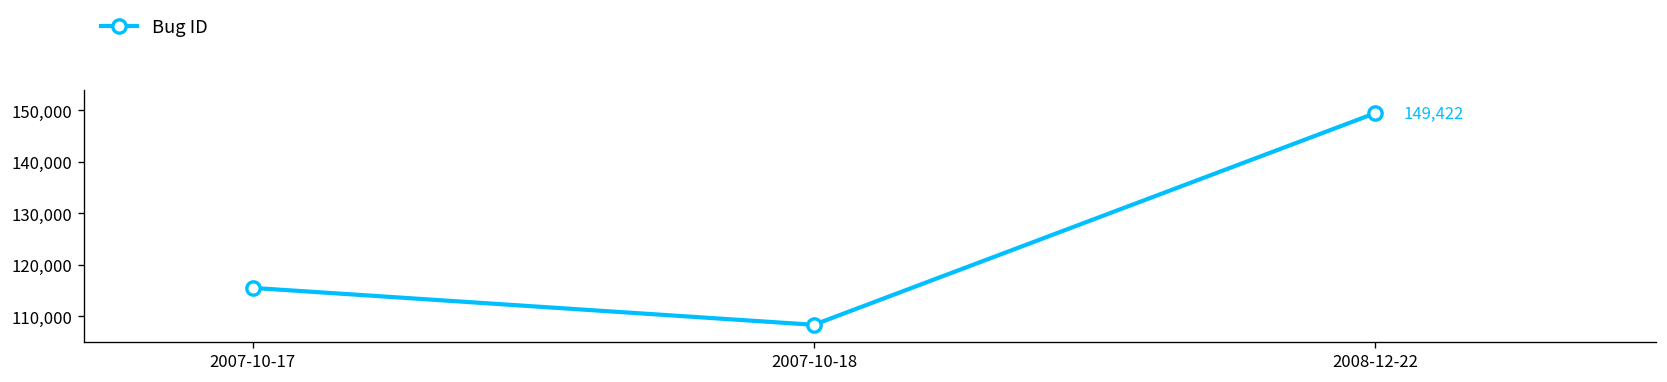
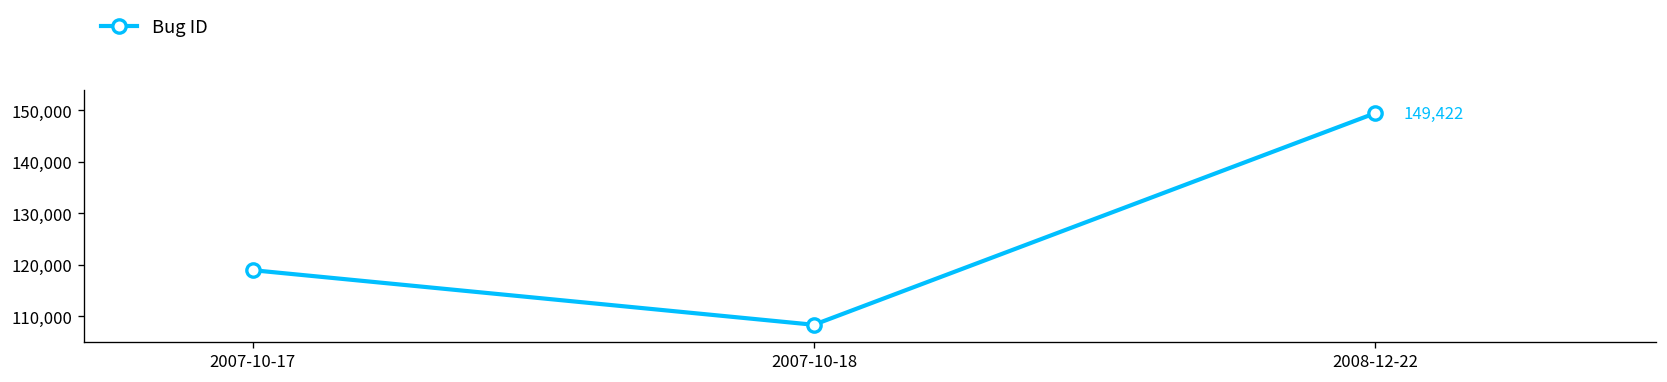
  {
-   "2007-10-17": "116,000",
+   "2007-10-17": "119,000",
    "2007-10-18": "108,000"
  }
